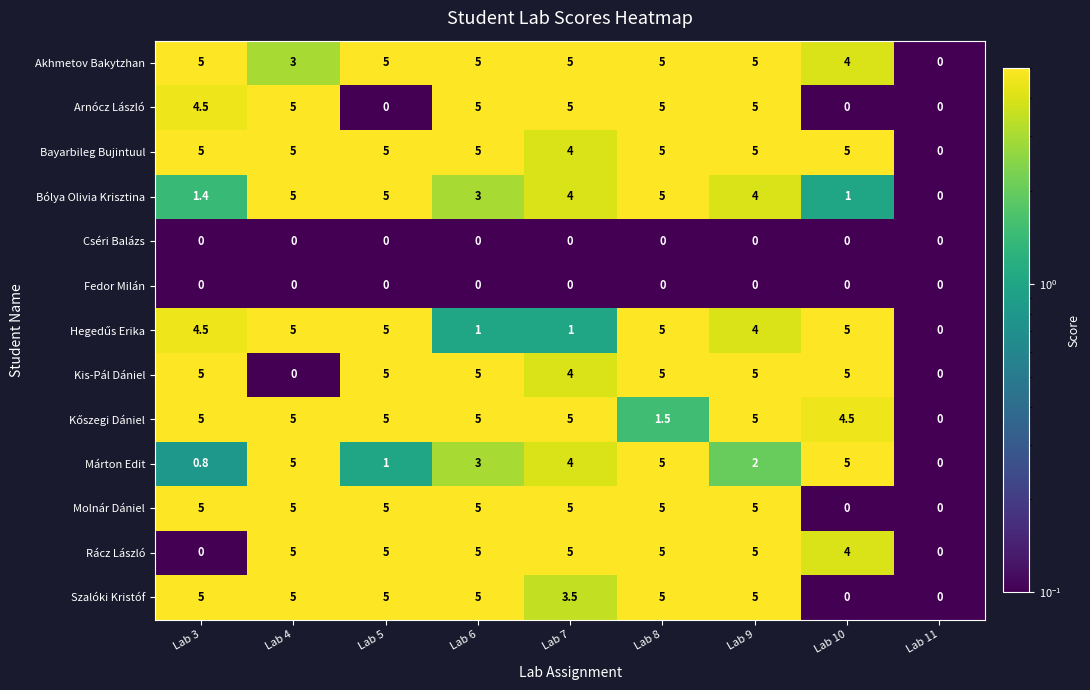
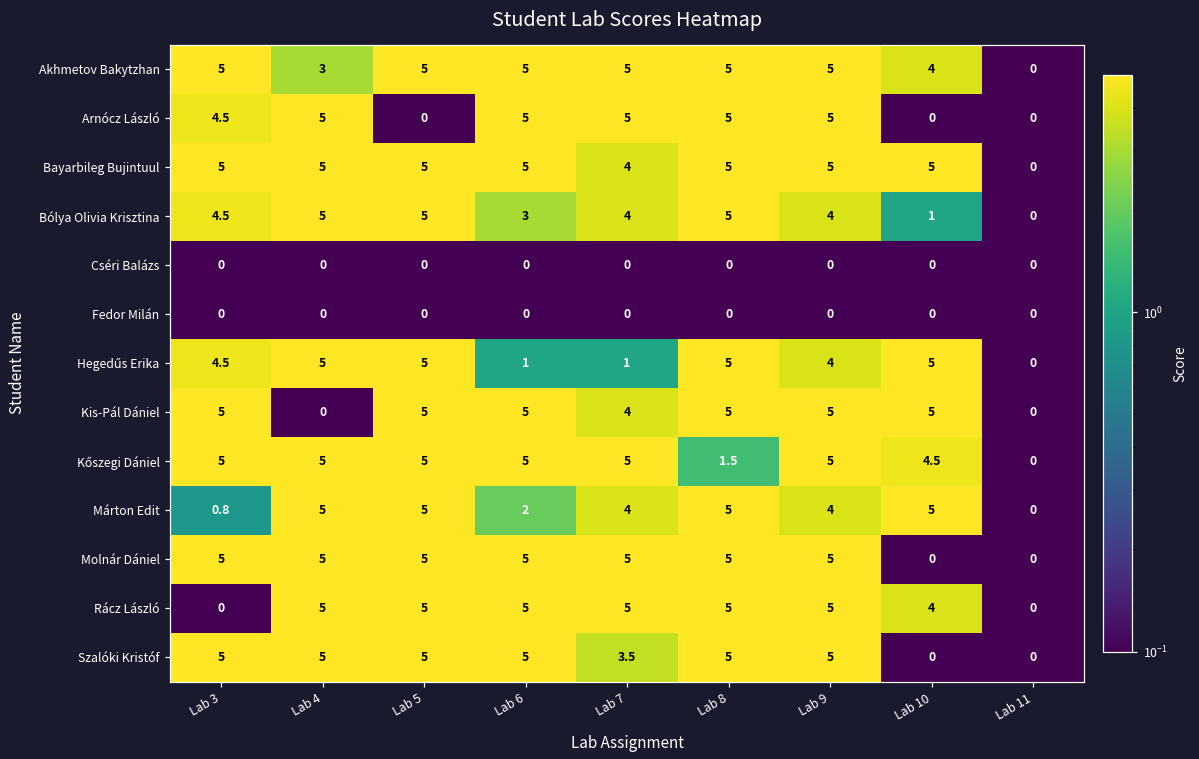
  {
    "Akhmetov Bakytzhan": {
      "Lab 3": 5,
      "Lab 4": 3,
      "Lab 5": 5,
      "Lab 6": 5,
      "Lab 7": 5,
      "Lab 8": 5,
      "Lab 9": 5,
      "Lab 10": 4,
      "Lab 11": 0
    },
    "Arnócz László": {
      "Lab 3": 4.5,
      "Lab 4": 5,
      "Lab 5": 0,
      "Lab 6": 5,
      "Lab 7": 5,
      "Lab 8": 5,
      "Lab 9": 5,
      "Lab 10": 0,
      "Lab 11": 0
    },
    "Bayarbileg Bujintuul": {
      "Lab 3": 5,
      "Lab 4": 5,
      "Lab 5": 5,
      "Lab 6": 5,
      "Lab 7": 4,
      "Lab 8": 5,
      "Lab 9": 5,
      "Lab 10": 5,
      "Lab 11": 0
    },
    "Bólya Olivia Krisztina": {
-     "Lab 3": 1.4,
+     "Lab 3": 4.5,
      "Lab 4": 5,
      "Lab 5": 5,
      "Lab 6": 3,
      "Lab 7": 4,
      "Lab 8": 5,
      "Lab 9": 4,
      "Lab 10": 1,
      "Lab 11": 0
    },
    "Cséri Balázs": {
      "Lab 3": 0,
      "Lab 4": 0,
      "Lab 5": 0,
      "Lab 6": 0,
      "Lab 7": 0,
      "Lab 8": 0,
      "Lab 9": 0,
      "Lab 10": 0,
      "Lab 11": 0
    },
    "Fedor Milán": {
      "Lab 3": 0,
      "Lab 4": 0,
      "Lab 5": 0,
      "Lab 6": 0,
      "Lab 7": 0,
      "Lab 8": 0,
      "Lab 9": 0,
      "Lab 10": 0,
      "Lab 11": 0
    },
    "Hegedűs Erika": {
      "Lab 3": 4.5,
      "Lab 4": 5,
      "Lab 5": 5,
      "Lab 6": 1,
      "Lab 7": 1,
      "Lab 8": 5,
      "Lab 9": 4,
      "Lab 10": 5,
      "Lab 11": 0
    },
    "Kis-Pál Dániel": {
      "Lab 3": 5,
      "Lab 4": 0,
      "Lab 5": 5,
      "Lab 6": 5,
      "Lab 7": 4,
      "Lab 8": 5,
      "Lab 9": 5,
      "Lab 10": 5,
      "Lab 11": 0
    },
    "Kőszegi Dániel": {
      "Lab 3": 5,
      "Lab 4": 5,
      "Lab 5": 5,
      "Lab 6": 5,
      "Lab 7": 5,
      "Lab 8": 1.5,
      "Lab 9": 5,
      "Lab 10": 4.5,
      "Lab 11": 0
    },
    "Márton Edit": {
      "Lab 3": 0.8,
      "Lab 4": 5,
-     "Lab 5": 1,
-     "Lab 6": 3,
+     "Lab 5": 5,
+     "Lab 6": 2,
      "Lab 7": 4,
      "Lab 8": 5,
-     "Lab 9": 2,
+     "Lab 9": 4,
      "Lab 10": 5,
      "Lab 11": 0
    },
    "Molnár Dániel": {
      "Lab 3": 5,
      "Lab 4": 5,
      "Lab 5": 5,
      "Lab 6": 5,
      "Lab 7": 5,
      "Lab 8": 5,
      "Lab 9": 5,
      "Lab 10": 0,
      "Lab 11": 0
    },
    "Rácz László": {
      "Lab 3": 0,
      "Lab 4": 5,
      "Lab 5": 5,
      "Lab 6": 5,
      "Lab 7": 5,
      "Lab 8": 5,
      "Lab 9": 5,
      "Lab 10": 4,
      "Lab 11": 0
    },
    "Szalóki Kristóf": {
      "Lab 3": 5,
      "Lab 4": 5,
      "Lab 5": 5,
      "Lab 6": 5,
      "Lab 7": 3.5,
      "Lab 8": 5,
      "Lab 9": 5,
      "Lab 10": 0,
      "Lab 11": 0
    }
  }
